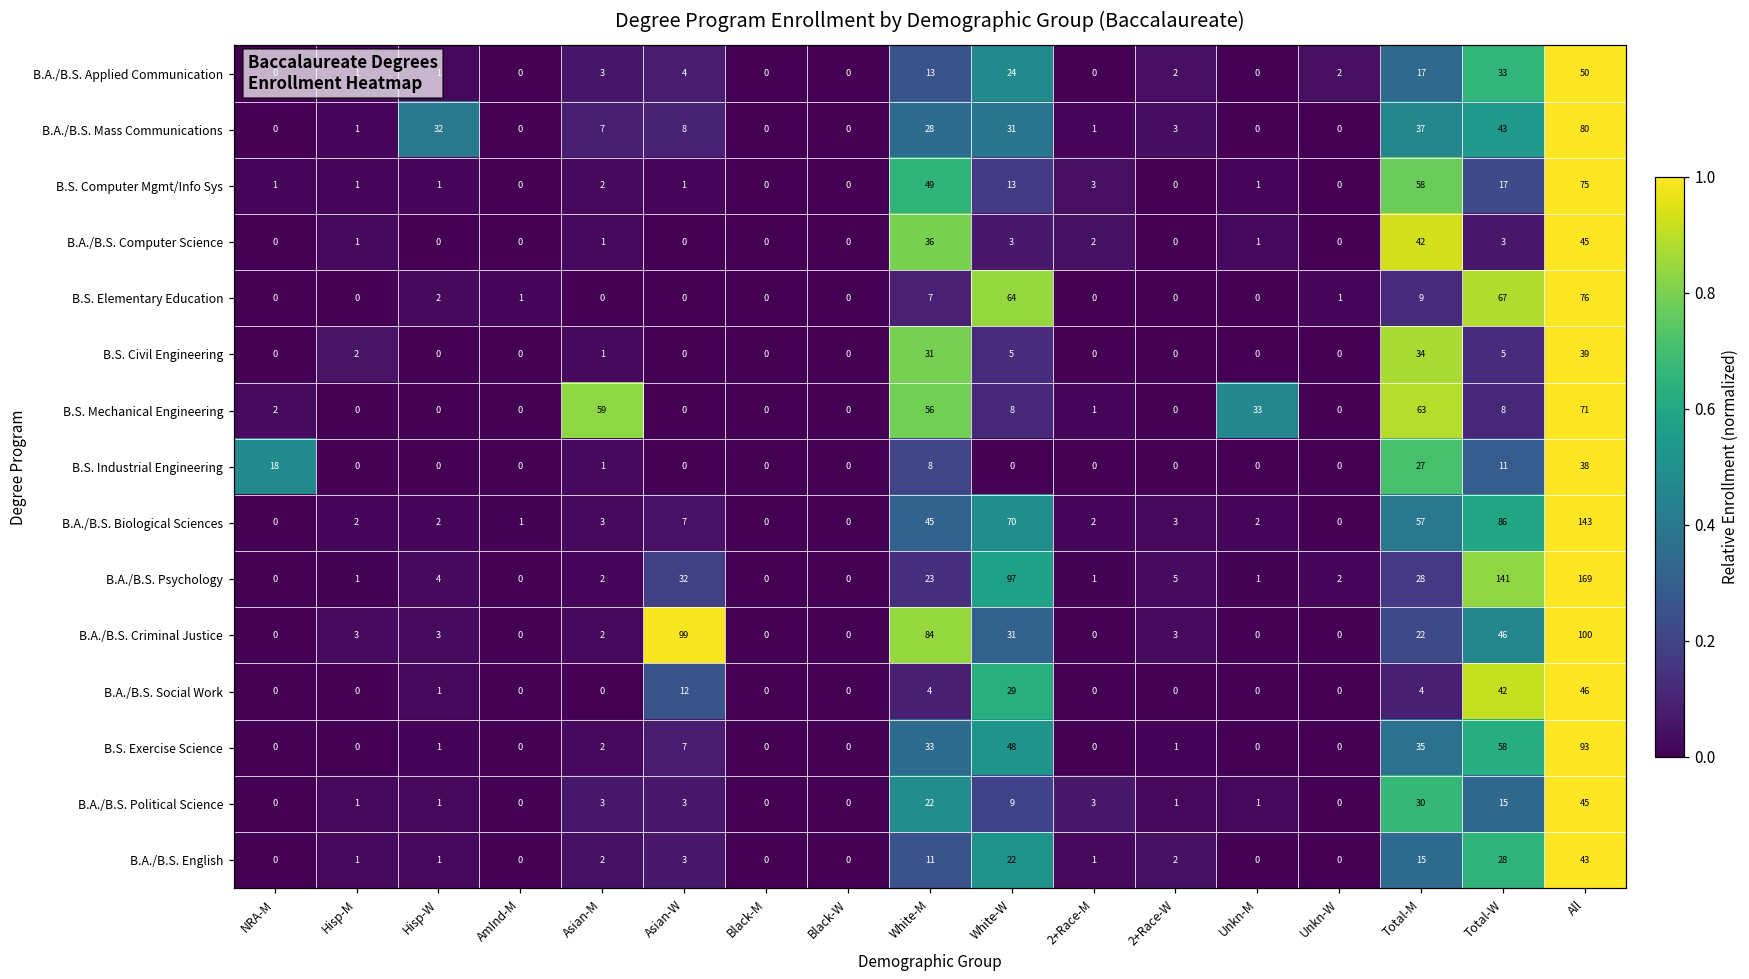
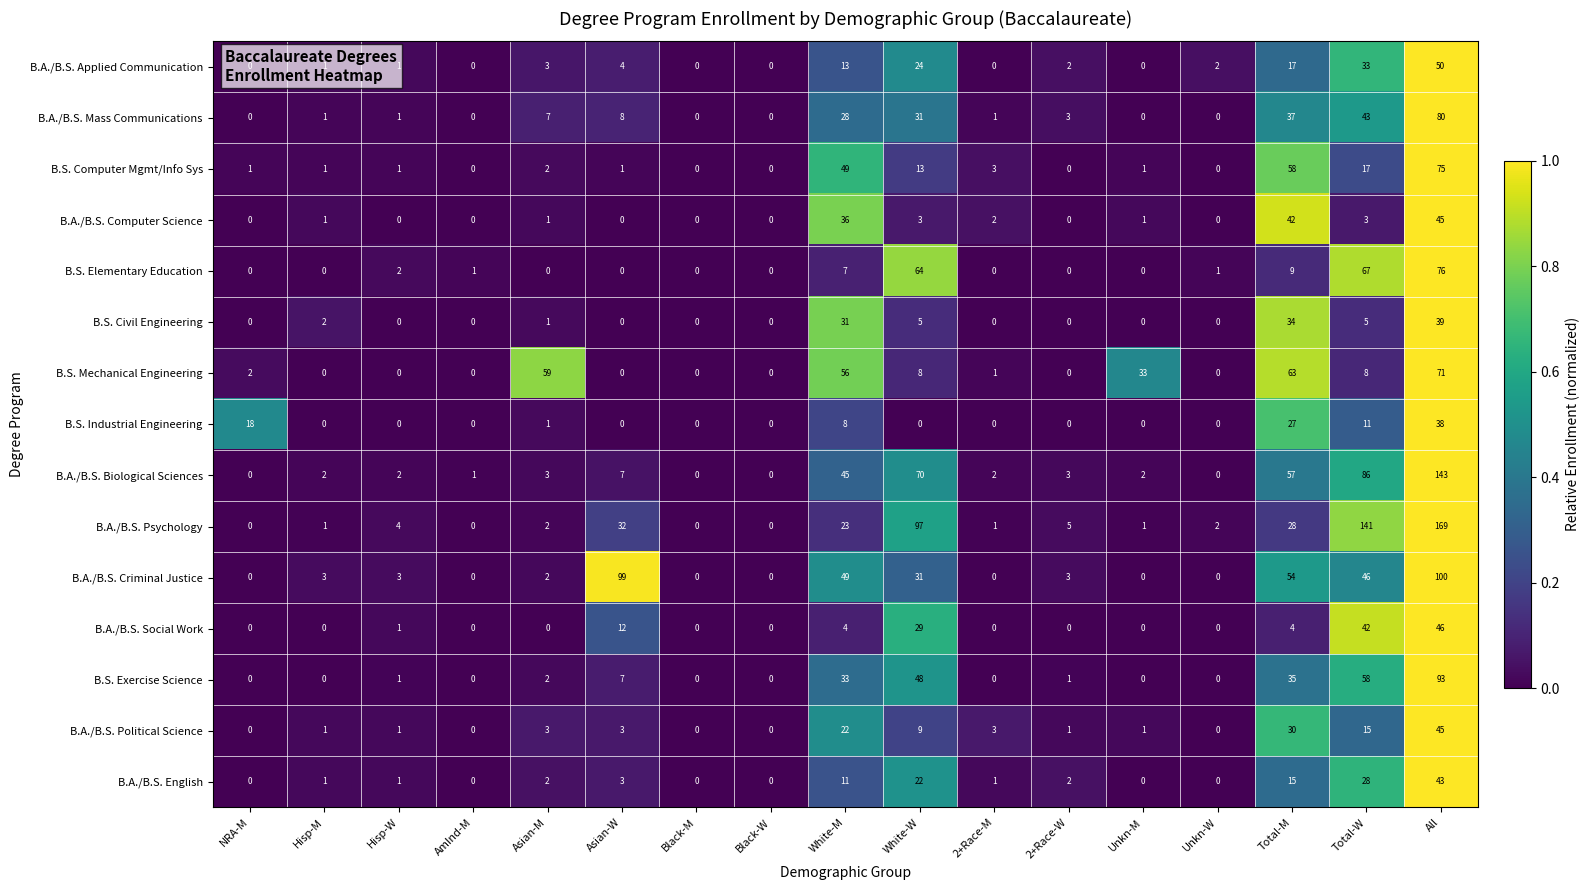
  {
    "B.A./B.S. Mass Communications": {
      "NRA-M": 0,
      "Hisp-M": 1,
-     "Hisp-W": 32,
+     "Hisp-W": 1,
      "AmInd-M": 0,
      "Asian-M": 7,
      "Asian-W": 8,
      "Black-M": 0,
      "Black-W": 0,
      "White-M": 28,
      "White-W": 31,
      "2+Race-M": 1,
      "2+Race-W": 3,
      "Unkn-M": 0,
      "Unkn-W": 0,
      "Total-M": 37,
      "Total-W": 43,
      "All": 80
    },
    "B.A./B.S. Criminal Justice": {
      "NRA-M": 0,
      "Hisp-M": 3,
      "Hisp-W": 3,
      "AmInd-M": 0,
      "Asian-M": 2,
      "Asian-W": 99,
      "Black-M": 0,
      "Black-W": 0,
-     "White-M": 84,
+     "White-M": 49,
      "White-W": 31,
      "2+Race-M": 0,
      "2+Race-W": 3,
      "Unkn-M": 0,
      "Unkn-W": 0,
-     "Total-M": 22,
+     "Total-M": 54,
      "Total-W": 46,
      "All": 100
    }
  }
